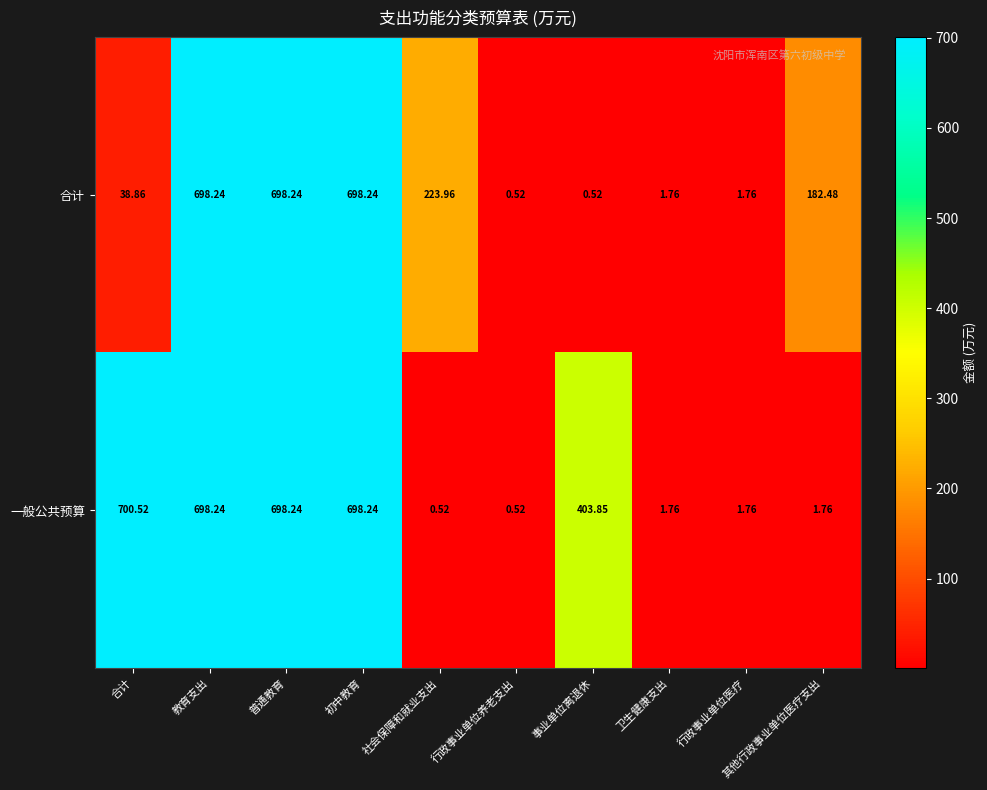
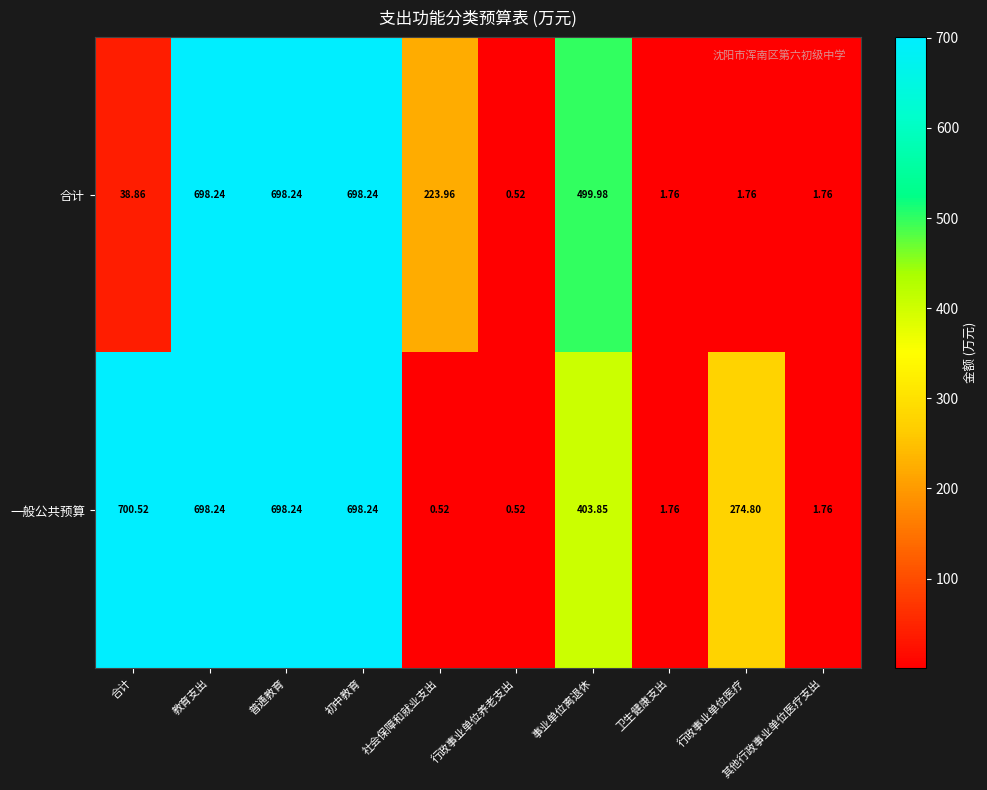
  {
    "合计": {
      "合计": 38.86,
      "教育支出": 698.24,
      "普通教育": 698.24,
      "初中教育": 698.24,
      "社会保障和就业支出": 223.96,
      "行政事业单位养老支出": 0.52,
-     "事业单位离退休": 0.52,
+     "事业单位离退休": 499.98,
      "卫生健康支出": 1.76,
-     "其他行政事业单位医疗支出": 182.48
+     "其他行政事业单位医疗支出": 1.76
    },
    "一般公共预算": {
      "合计": 700.52,
      "教育支出": 698.24,
      "普通教育": 698.24,
      "初中教育": 698.24,
      "社会保障和就业支出": 0.52,
      "行政事业单位养老支出": 0.52,
      "事业单位离退休": 403.85,
      "卫生健康支出": 1.76,
-     "行政事业单位医疗": 1.76,
+     "行政事业单位医疗": 274.80,
      "其他行政事业单位医疗支出": 1.76
    }
  }
